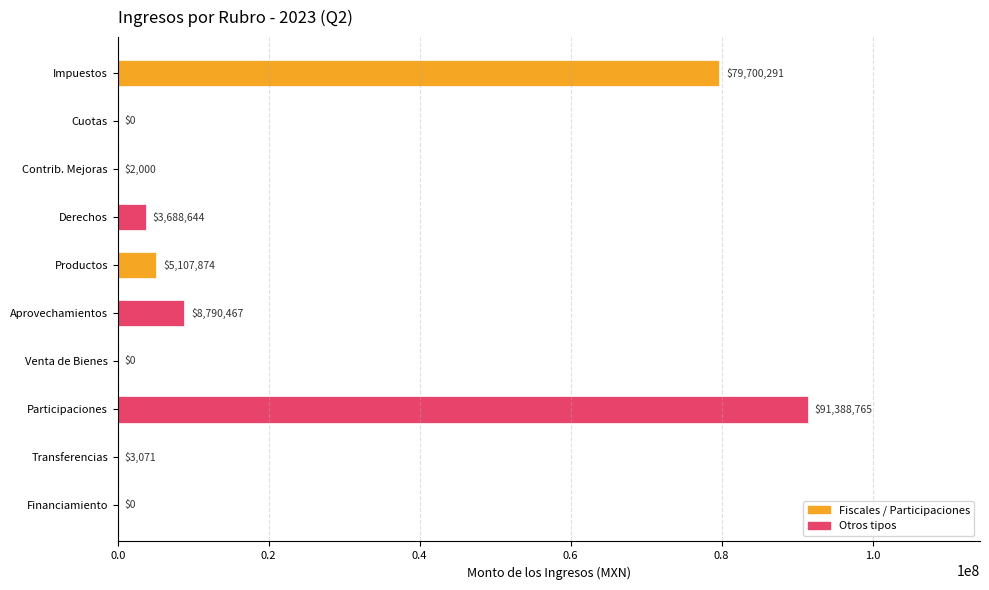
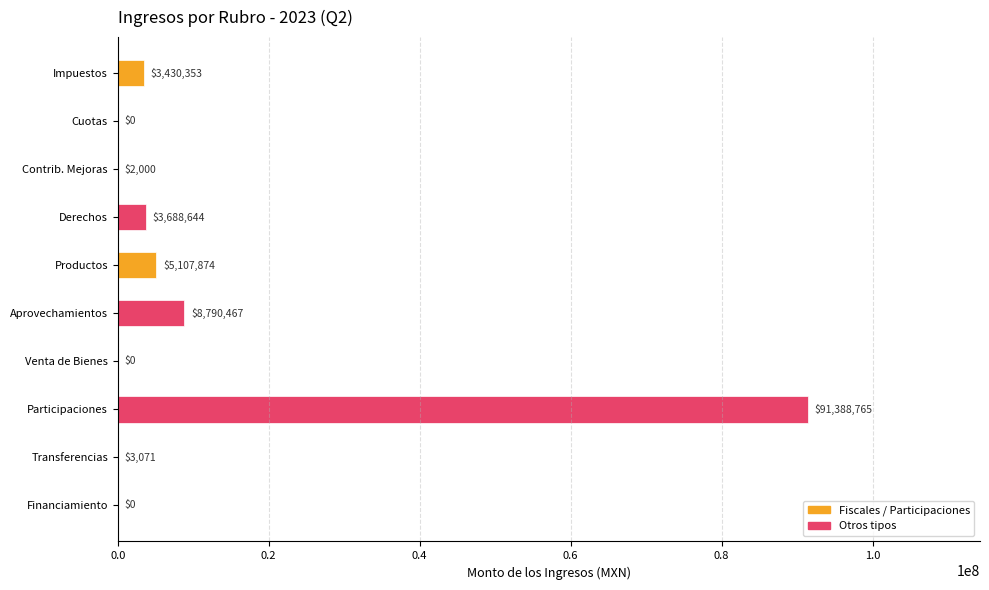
  {
-   "Impuestos": "$79,700,291",
+   "Impuestos": "$3,430,353",
    "Cuotas": "$0",
    "Contrib. Mejoras": "$2,000",
    "Derechos": "$3,688,644",
    "Productos": "$5,107,874",
    "Aprovechamientos": "$8,790,467",
    "Venta de Bienes": "$0",
    "Participaciones": "$91,388,765",
    "Transferencias": "$3,071",
    "Financiamiento": "$0"
  }
